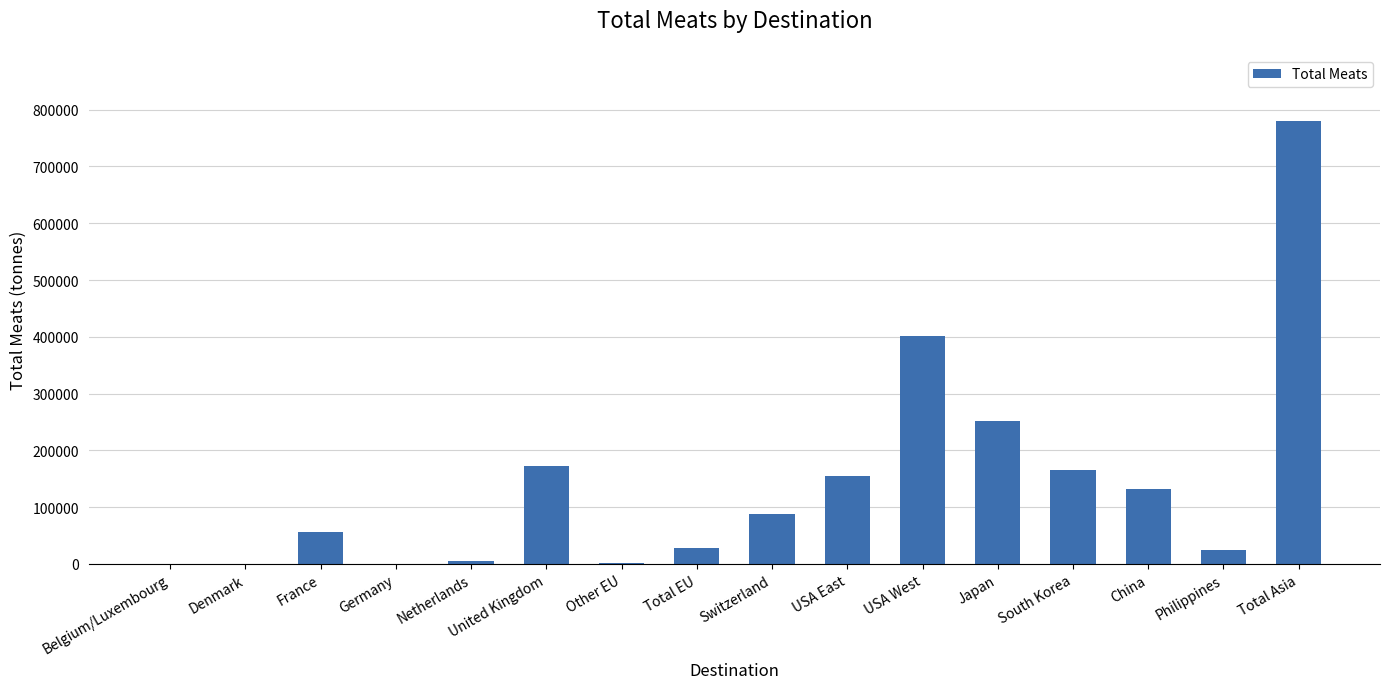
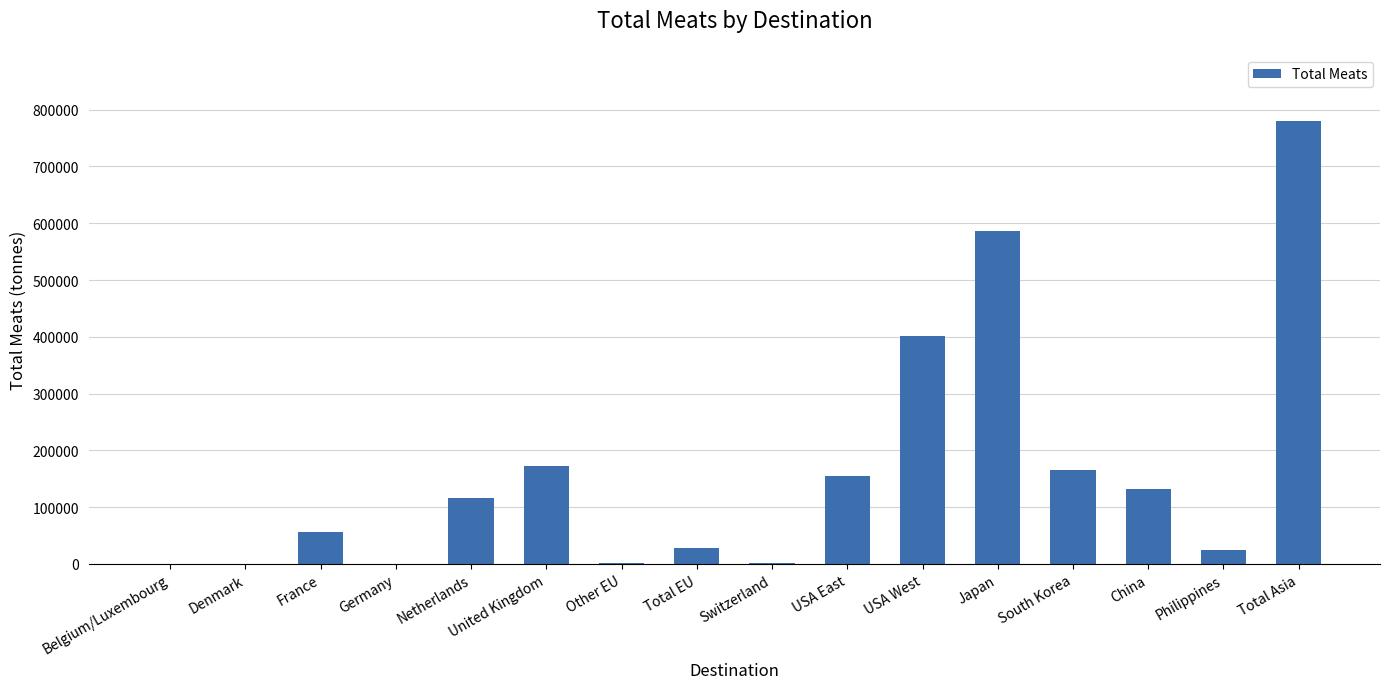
  {
    "France": 60000,
-   "Netherlands": 10000,
+   "Netherlands": 120000,
    "United Kingdom": 170000,
    "Total EU": 30000,
-   "Switzerland": 90000,
+   "Switzerland": 0,
    "USA East": 160000,
    "USA West": 400000,
-   "Japan": 250000,
+   "Japan": 590000,
    "South Korea": 170000,
    "China": 130000,
    "Philippines": 20000,
    "Total Asia": 780000
  }
